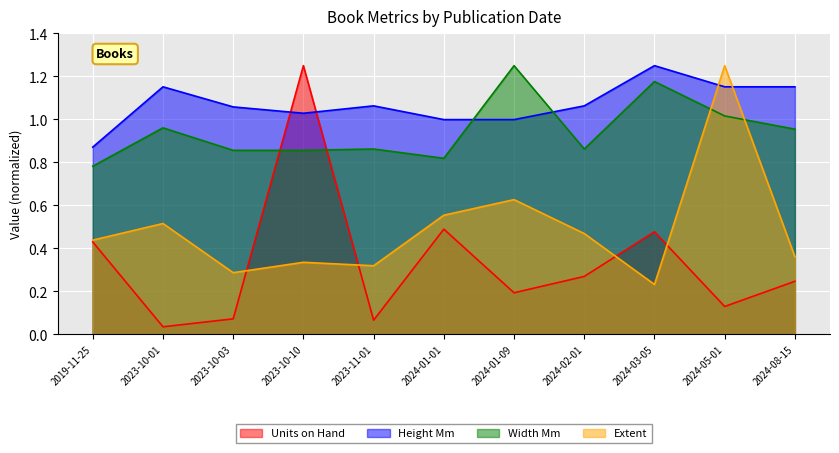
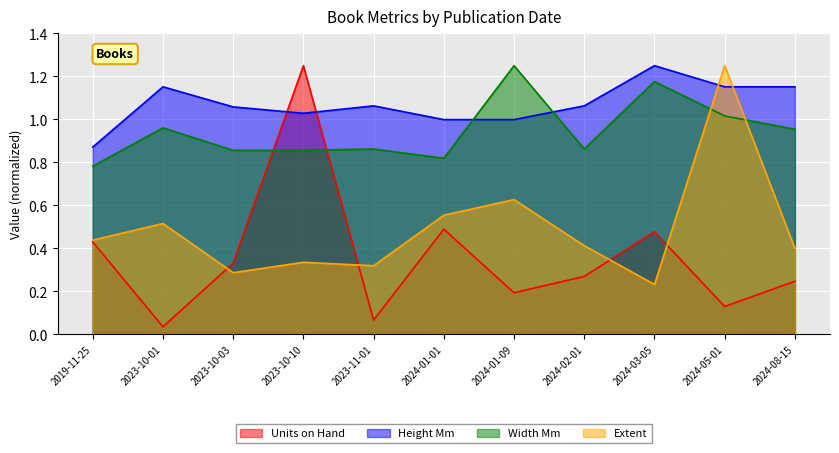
  {
    "Units on Hand": {
      "2023-10-01": 0.03,
-     "2023-10-03": 0.07,
+     "2023-10-03": 0.33,
      "2023-10-10": 1.25,
      "2023-11-01": 0.07,
      "2024-01-01": 0.49,
      "2024-01-09": 0.19,
      "2024-02-01": 0.27,
      "2024-03-05": 0.48,
      "2024-05-01": 0.13,
      "2024-08-15": 0.25
    },
    "Height Mm": {
      "2019-11-25": 0.87,
      "2023-10-01": 1.15,
      "2023-10-03": 1.06,
      "2023-10-10": 1.03,
      "2023-11-01": 1.06,
      "2024-01-01": 1.00,
      "2024-01-09": 1.00,
      "2024-02-01": 1.06,
      "2024-03-05": 1.25,
      "2024-05-01": 1.15,
      "2024-08-15": 1.15
    },
    "Width Mm": {
      "2019-11-25": 0.78,
      "2023-10-01": 0.96,
      "2023-10-03": 0.86,
      "2023-10-10": 0.86,
      "2023-11-01": 0.86,
      "2024-01-01": 0.82,
      "2024-01-09": 1.25,
      "2024-02-01": 0.86,
      "2024-03-05": 1.18,
      "2024-05-01": 1.02,
      "2024-08-15": 0.95
    },
    "Extent": {
      "2023-10-01": 0.52,
      "2023-10-03": 0.29,
      "2023-10-10": 0.34,
      "2023-11-01": 0.32,
      "2024-01-01": 0.55,
      "2024-01-09": 0.63,
-     "2024-02-01": 0.47,
+     "2024-02-01": 0.41,
      "2024-03-05": 0.23,
      "2024-05-01": 1.25,
-     "2024-08-15": 0.36
+     "2024-08-15": 0.40
    }
  }
